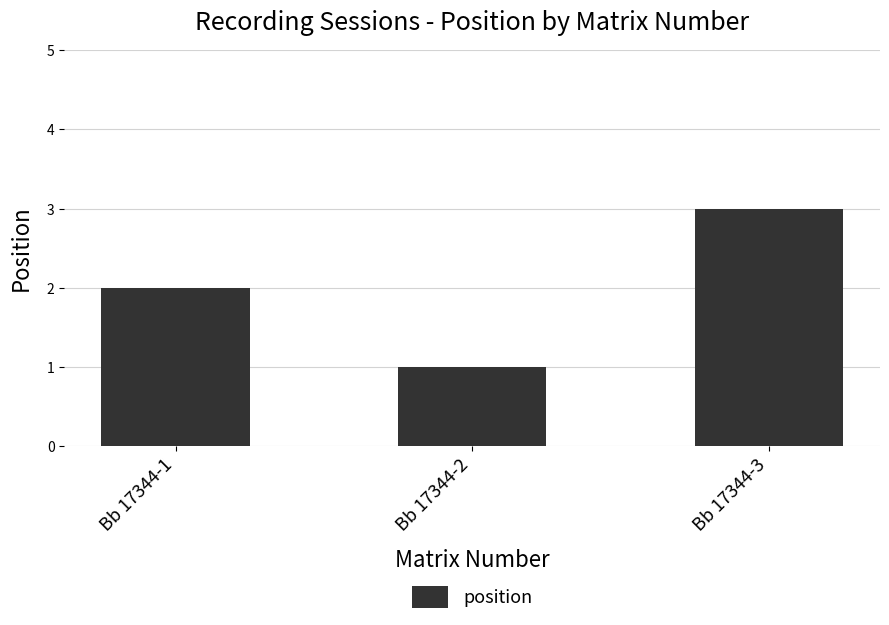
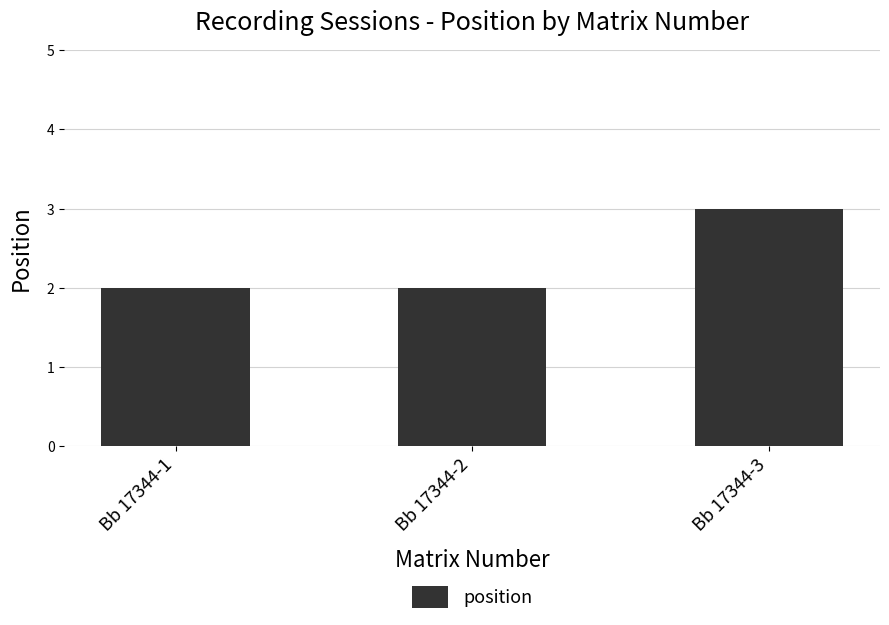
  {
    "Bb 17344-1": 2,
-   "Bb 17344-2": 1,
+   "Bb 17344-2": 2,
    "Bb 17344-3": 3
  }
